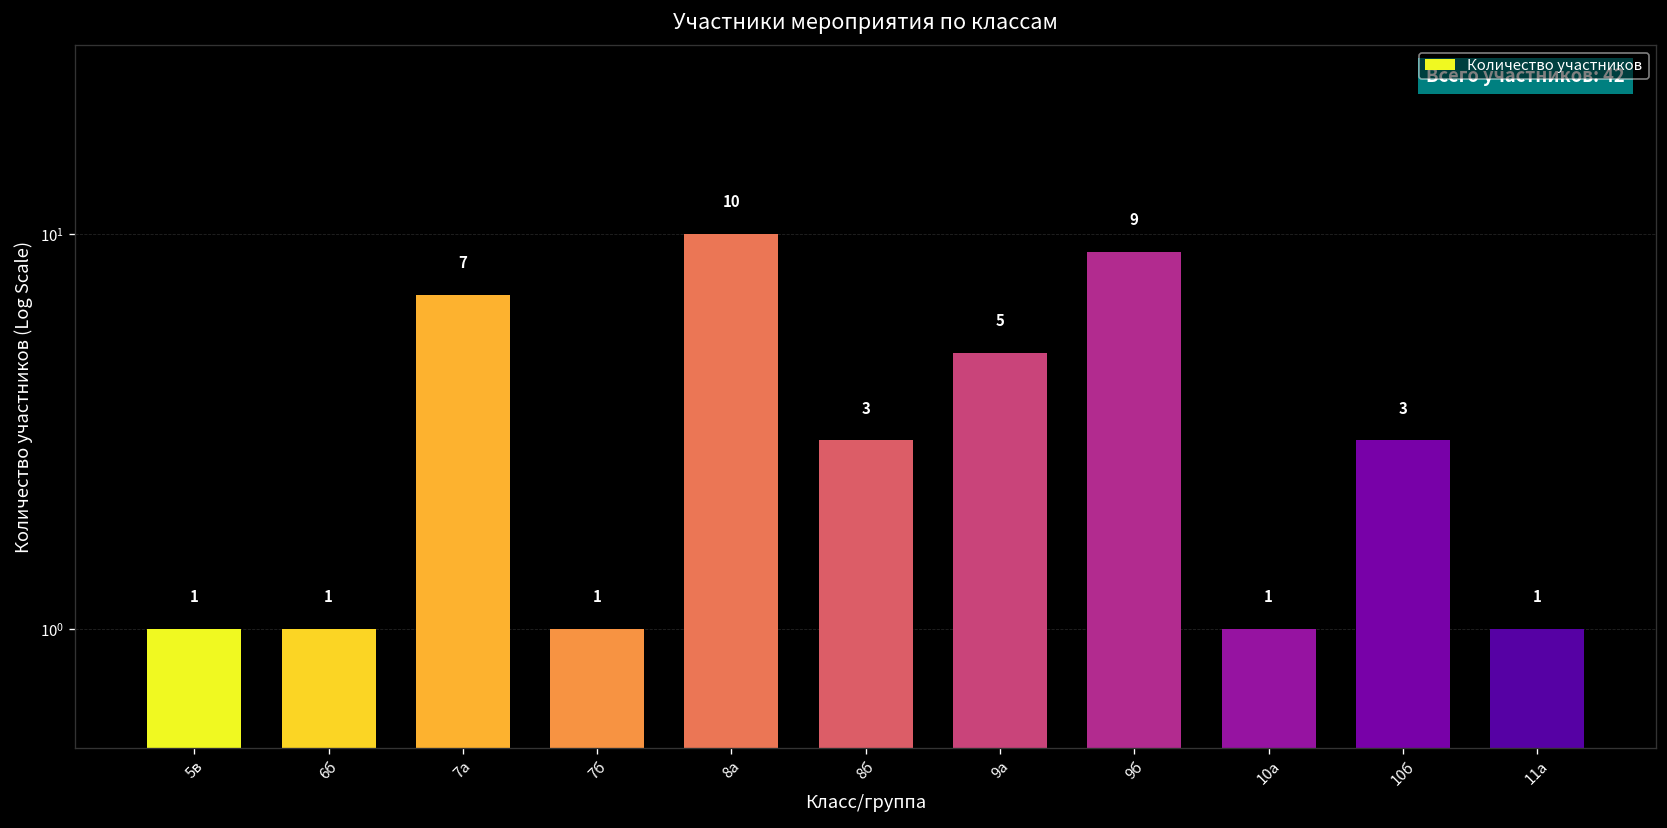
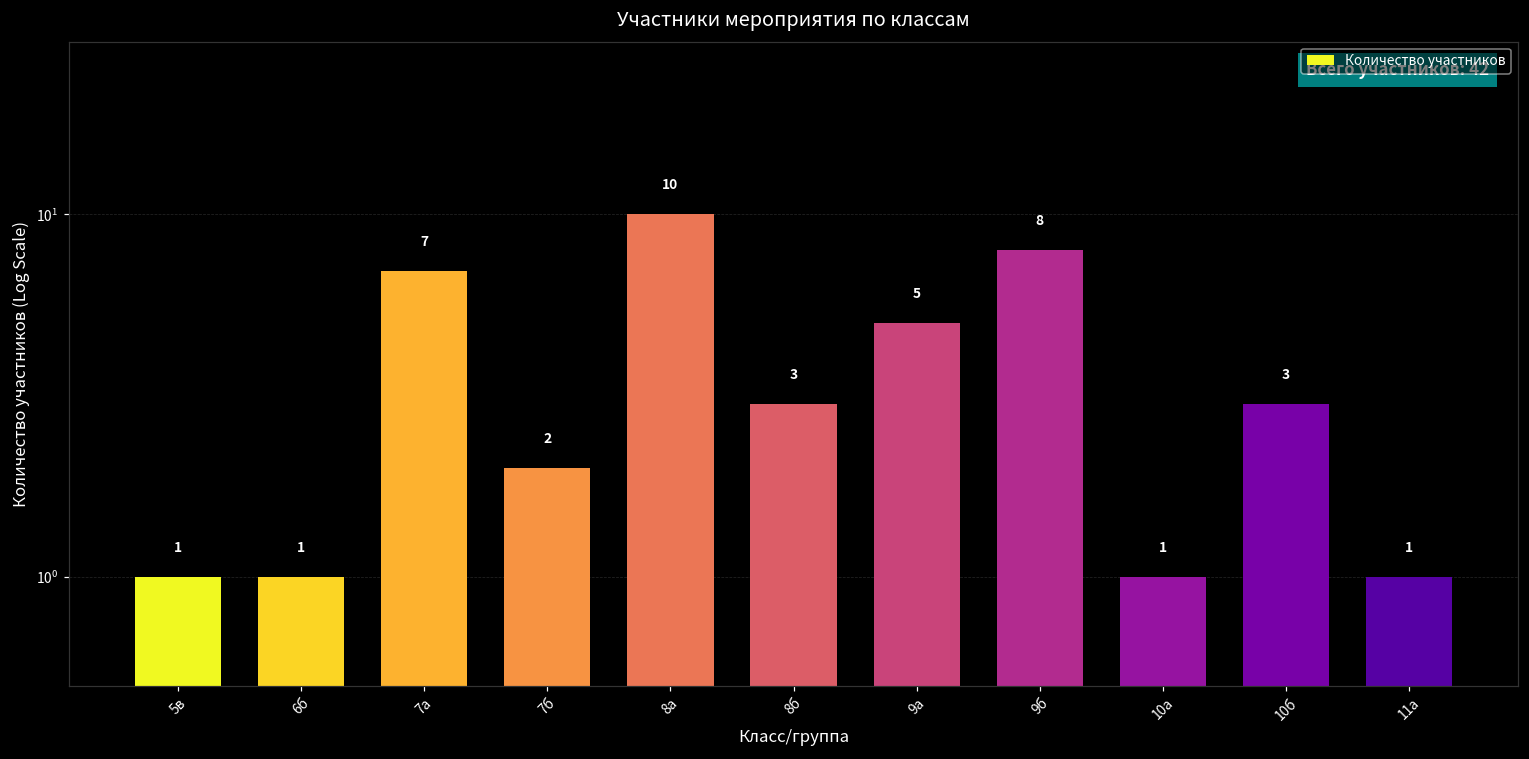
  {
    "5в": 1,
    "6б": 1,
    "7а": 7,
-   "7б": 1,
+   "7б": 2,
    "8а": 10,
    "8б": 3,
    "9а": 5,
-   "9б": 9,
+   "9б": 8,
    "10а": 1,
    "10б": 3,
    "11а": 1
  }
